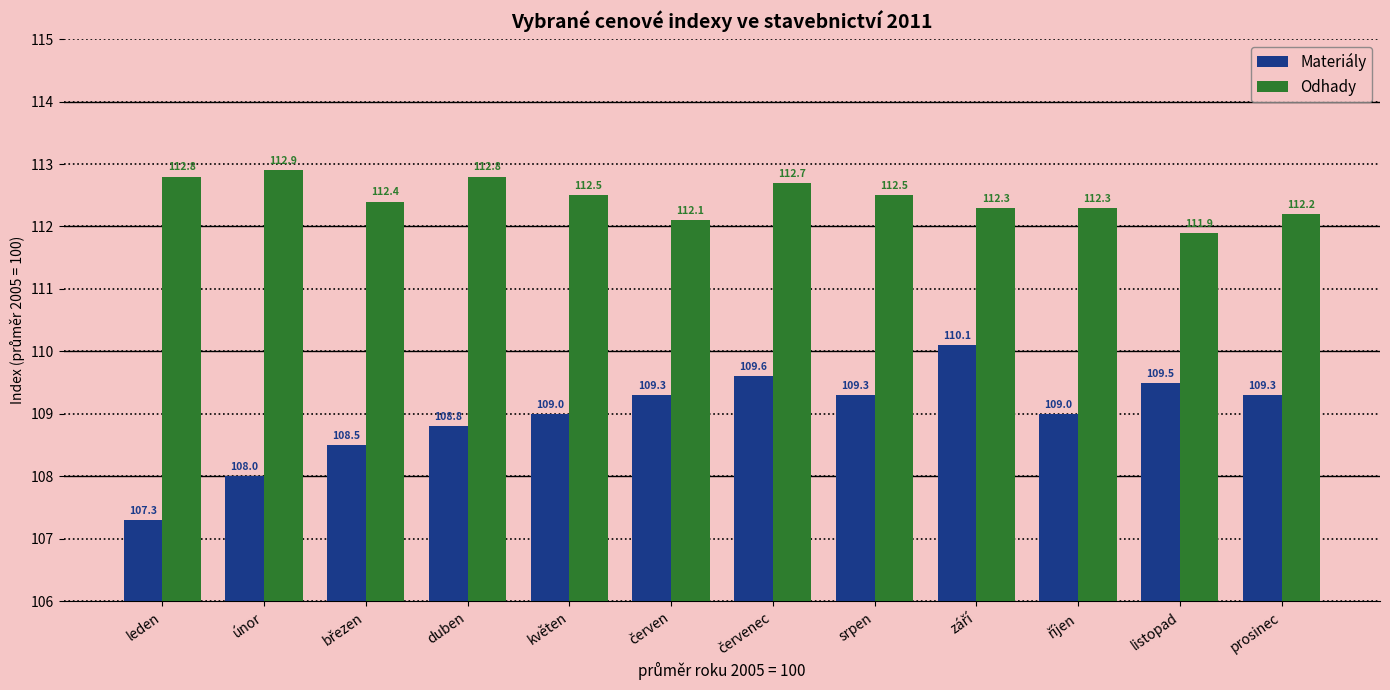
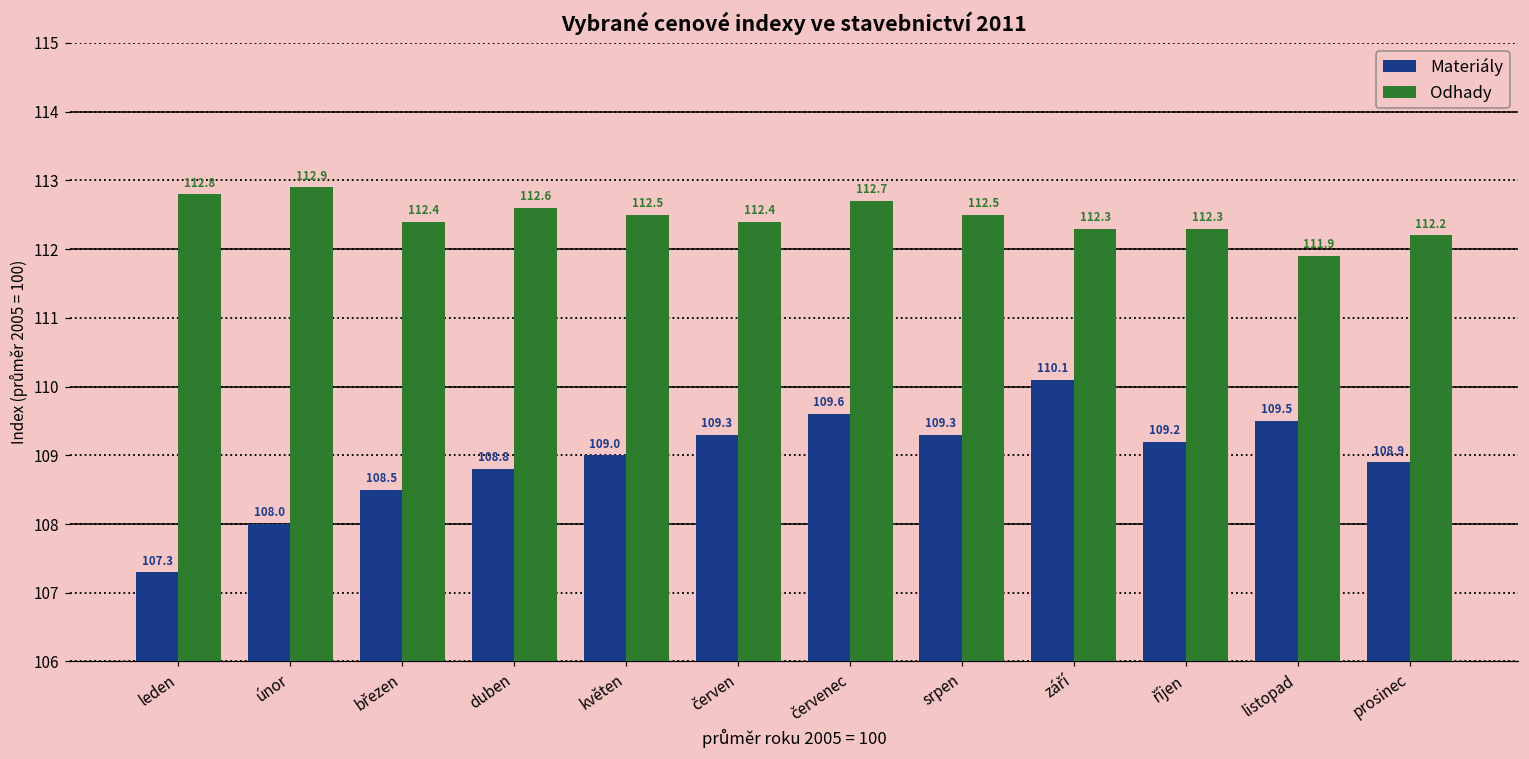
  {
    "Materiály": {
      "leden": 107.3,
      "únor": 108.0,
      "březen": 108.5,
      "duben": 108.8,
      "květen": 109.0,
      "červen": 109.3,
      "červenec": 109.6,
      "srpen": 109.3,
      "září": 110.1,
-     "říjen": 109.0,
+     "říjen": 109.2,
      "listopad": 109.5,
-     "prosinec": 109.3
+     "prosinec": 108.9
    },
    "Odhady": {
      "leden": 112.8,
      "únor": 112.9,
      "březen": 112.4,
-     "duben": 112.8,
+     "duben": 112.6,
      "květen": 112.5,
-     "červen": 112.1,
+     "červen": 112.4,
      "červenec": 112.7,
      "srpen": 112.5,
      "září": 112.3,
      "říjen": 112.3,
      "listopad": 111.9,
      "prosinec": 112.2
    }
  }
